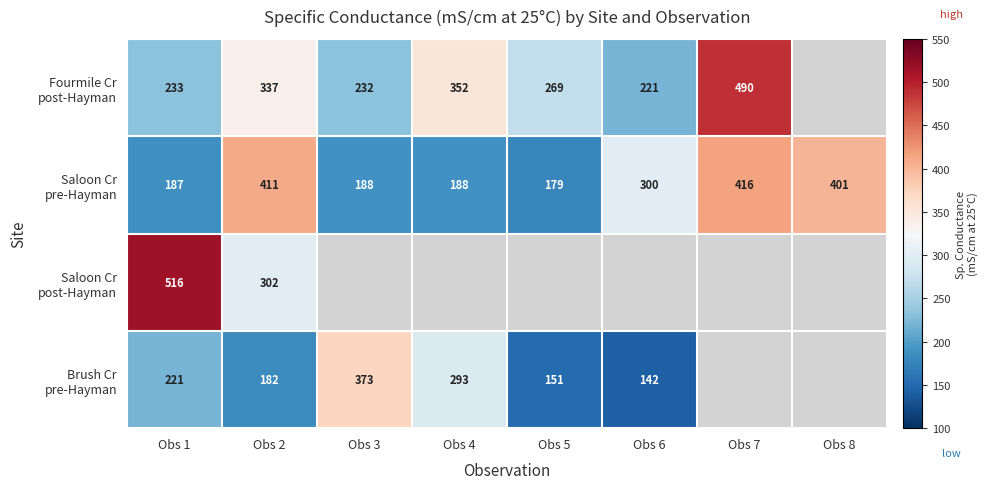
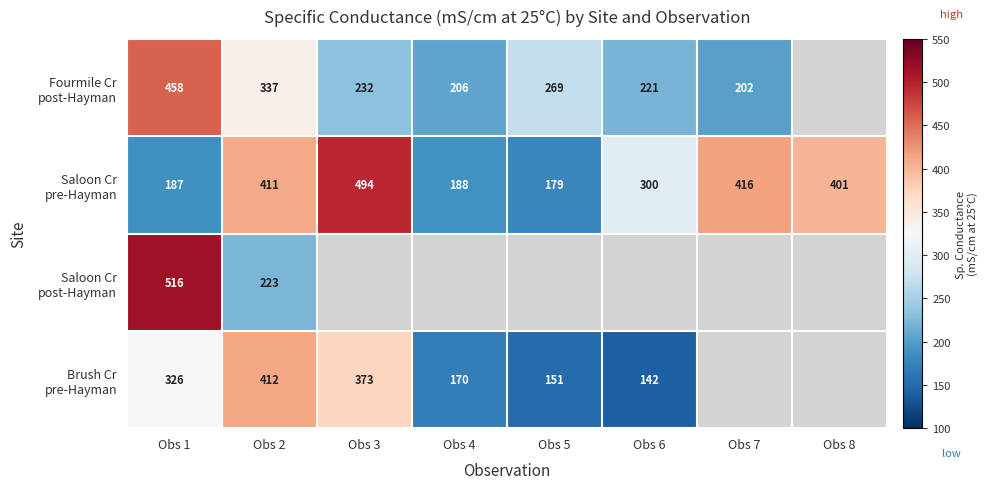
  {
    "Fourmile Cr post-Hayman": {
-     "Obs 1": 233,
+     "Obs 1": 458,
      "Obs 2": 337,
      "Obs 3": 232,
-     "Obs 4": 352,
+     "Obs 4": 206,
      "Obs 5": 269,
      "Obs 6": 221,
-     "Obs 7": 490
+     "Obs 7": 202
    },
    "Saloon Cr pre-Hayman": {
      "Obs 1": 187,
      "Obs 2": 411,
-     "Obs 3": 188,
+     "Obs 3": 494,
      "Obs 4": 188,
      "Obs 5": 179,
      "Obs 6": 300,
      "Obs 7": 416,
      "Obs 8": 401
    },
    "Saloon Cr post-Hayman": {
      "Obs 1": 516,
-     "Obs 2": 302
+     "Obs 2": 223
    },
    "Brush Cr pre-Hayman": {
-     "Obs 1": 221,
-     "Obs 2": 182,
+     "Obs 1": 326,
+     "Obs 2": 412,
      "Obs 3": 373,
-     "Obs 4": 293,
+     "Obs 4": 170,
      "Obs 5": 151,
      "Obs 6": 142
    }
  }
